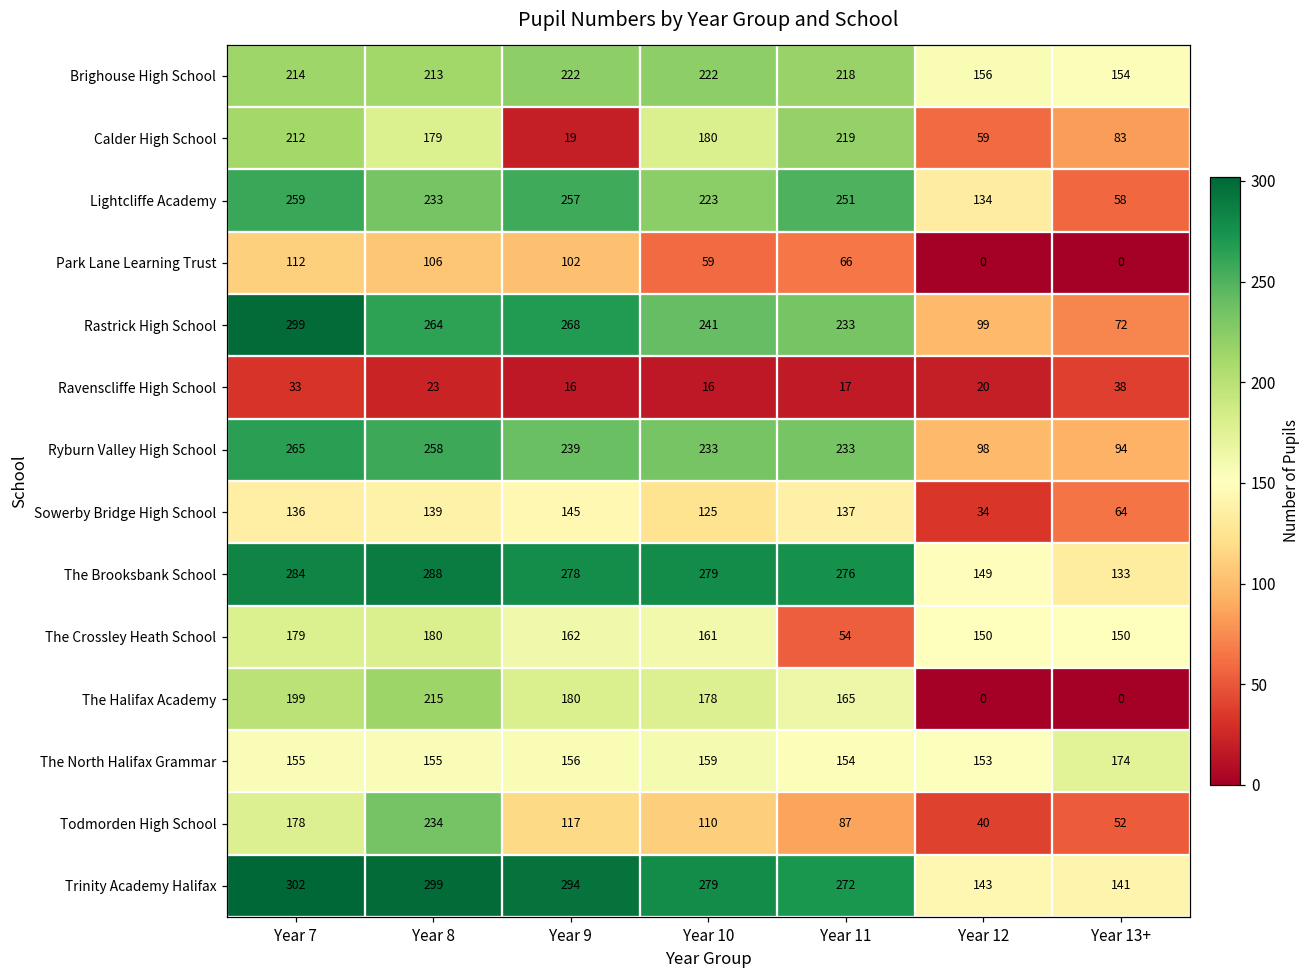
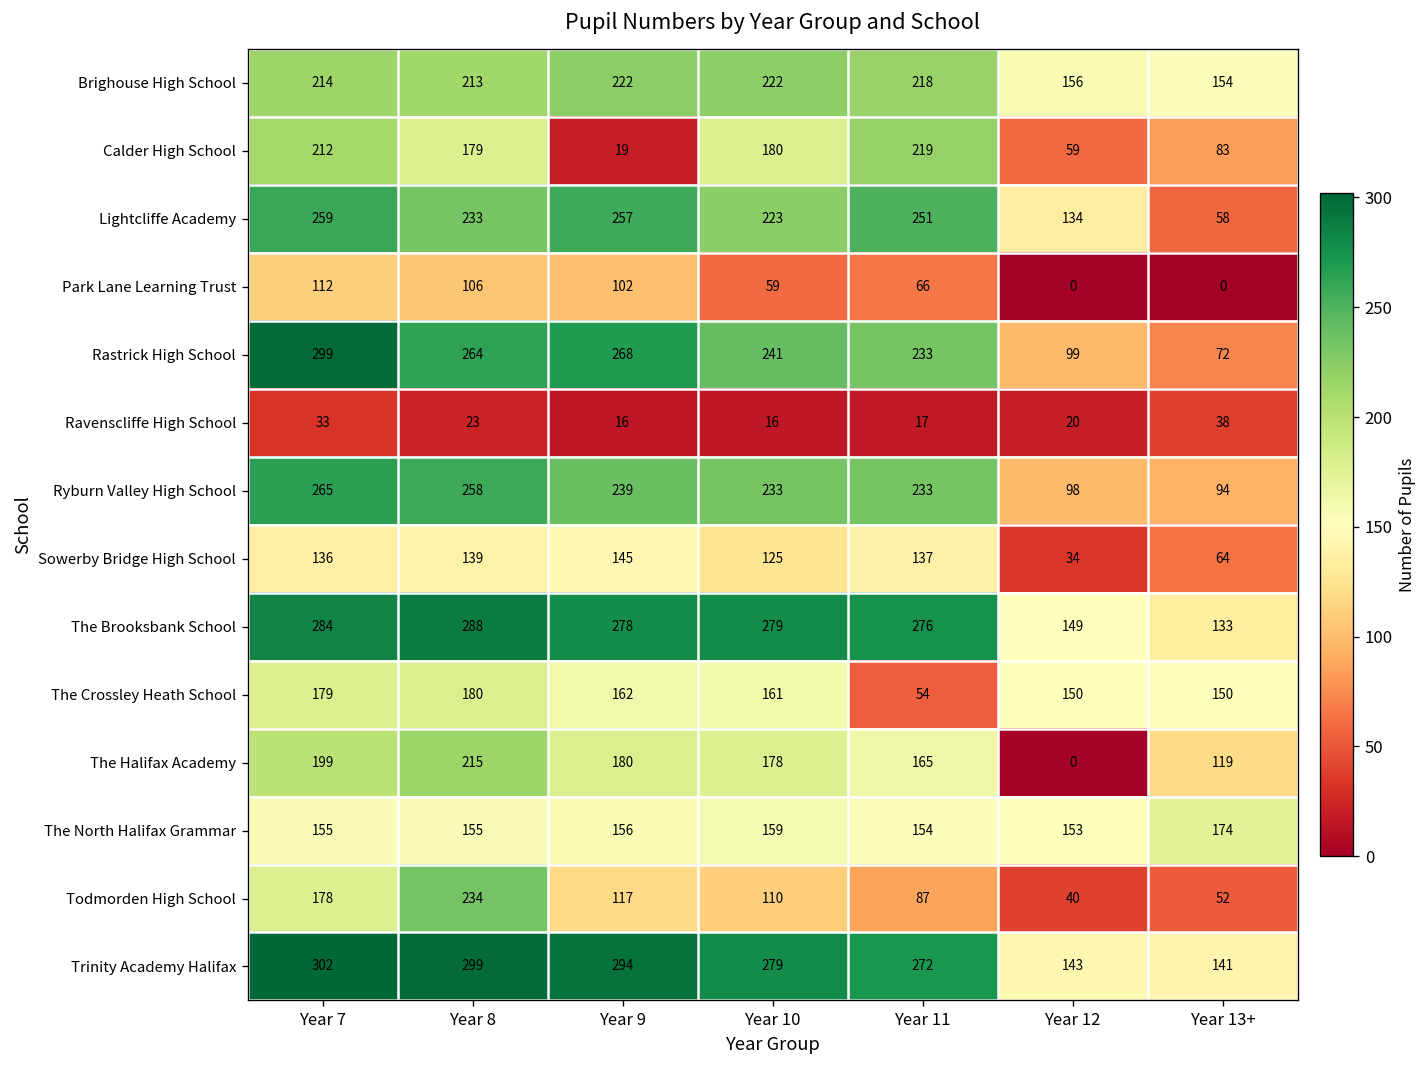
  {
    "Brighouse High School": {
      "Year 7": 214,
      "Year 8": 213,
      "Year 9": 222,
      "Year 10": 222,
      "Year 11": 218,
      "Year 12": 156,
      "Year 13+": 154
    },
    "Calder High School": {
      "Year 7": 212,
      "Year 8": 179,
      "Year 9": 19,
      "Year 10": 180,
      "Year 11": 219,
      "Year 12": 59,
      "Year 13+": 83
    },
    "Lightcliffe Academy": {
      "Year 7": 259,
      "Year 8": 233,
      "Year 9": 257,
      "Year 10": 223,
      "Year 11": 251,
      "Year 12": 134,
      "Year 13+": 58
    },
    "Park Lane Learning Trust": {
      "Year 7": 112,
      "Year 8": 106,
      "Year 9": 102,
      "Year 10": 59,
      "Year 11": 66,
      "Year 12": 0,
      "Year 13+": 0
    },
    "Rastrick High School": {
      "Year 7": 299,
      "Year 8": 264,
      "Year 9": 268,
      "Year 10": 241,
      "Year 11": 233,
      "Year 12": 99,
      "Year 13+": 72
    },
    "Ravenscliffe High School": {
      "Year 7": 33,
      "Year 8": 23,
      "Year 9": 16,
      "Year 10": 16,
      "Year 11": 17,
      "Year 12": 20,
      "Year 13+": 38
    },
    "Ryburn Valley High School": {
      "Year 7": 265,
      "Year 8": 258,
      "Year 9": 239,
      "Year 10": 233,
      "Year 11": 233,
      "Year 12": 98,
      "Year 13+": 94
    },
    "Sowerby Bridge High School": {
      "Year 7": 136,
      "Year 8": 139,
      "Year 9": 145,
      "Year 10": 125,
      "Year 11": 137,
      "Year 12": 34,
      "Year 13+": 64
    },
    "The Brooksbank School": {
      "Year 7": 284,
      "Year 8": 288,
      "Year 9": 278,
      "Year 10": 279,
      "Year 11": 276,
      "Year 12": 149,
      "Year 13+": 133
    },
    "The Crossley Heath School": {
      "Year 7": 179,
      "Year 8": 180,
      "Year 9": 162,
      "Year 10": 161,
      "Year 11": 54,
      "Year 12": 150,
      "Year 13+": 150
    },
    "The Halifax Academy": {
      "Year 7": 199,
      "Year 8": 215,
      "Year 9": 180,
      "Year 10": 178,
      "Year 11": 165,
      "Year 12": 0,
-     "Year 13+": 0
+     "Year 13+": 119
    },
    "The North Halifax Grammar": {
      "Year 7": 155,
      "Year 8": 155,
      "Year 9": 156,
      "Year 10": 159,
      "Year 11": 154,
      "Year 12": 153,
      "Year 13+": 174
    },
    "Todmorden High School": {
      "Year 7": 178,
      "Year 8": 234,
      "Year 9": 117,
      "Year 10": 110,
      "Year 11": 87,
      "Year 12": 40,
      "Year 13+": 52
    },
    "Trinity Academy Halifax": {
      "Year 7": 302,
      "Year 8": 299,
      "Year 9": 294,
      "Year 10": 279,
      "Year 11": 272,
      "Year 12": 143,
      "Year 13+": 141
    }
  }
